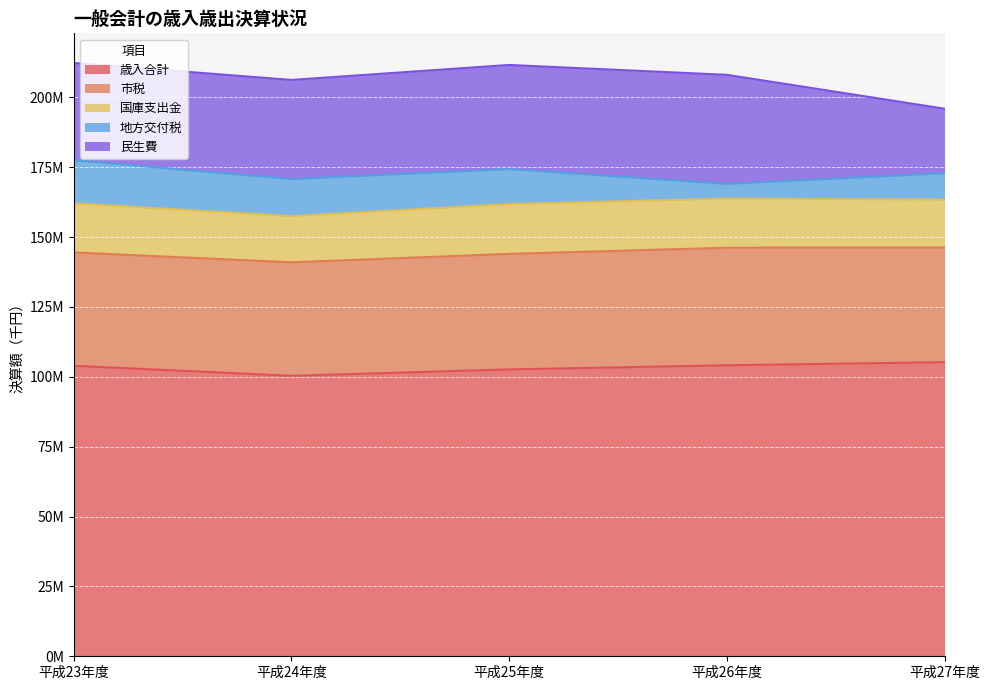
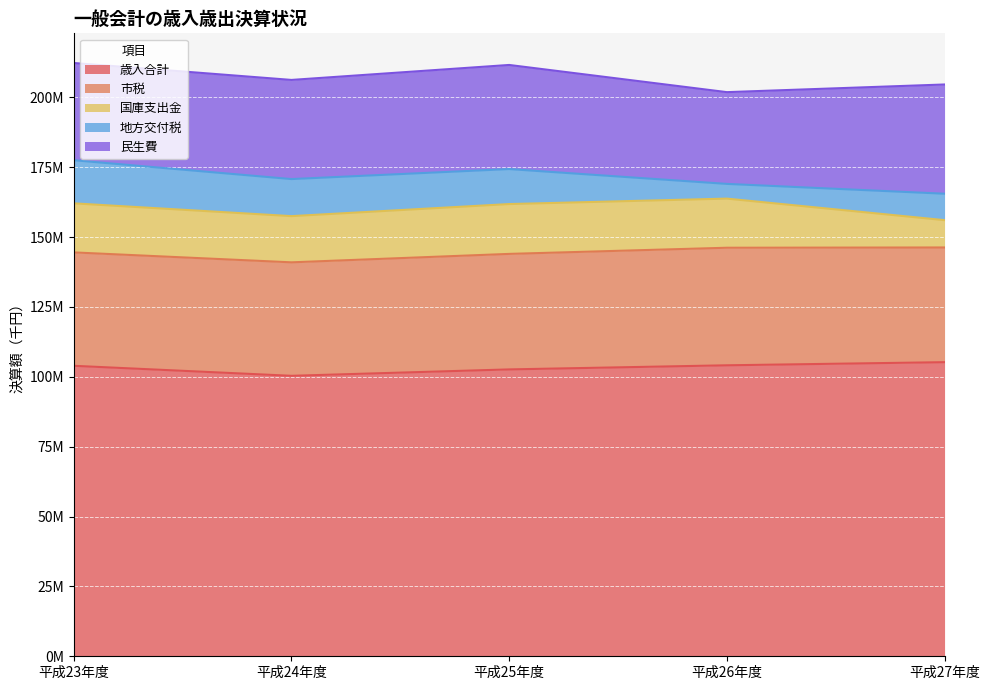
  {
    "国庫支出金": {
      "平成23年度": 18000000,
      "平成24年度": 17000000,
      "平成25年度": 18000000,
      "平成26年度": 18000000,
-     "平成27年度": 17000000
+     "平成27年度": 10000000
    },
    "地方交付税": {
      "平成23年度": 15000000,
      "平成24年度": 13000000,
      "平成25年度": 13000000,
      "平成26年度": 5000000,
      "平成27年度": 9000000
    },
    "民生費": {
      "平成23年度": 35000000,
      "平成24年度": 35000000,
      "平成25年度": 37000000,
-     "平成26年度": 39000000,
-     "平成27年度": 23000000
+     "平成26年度": 33000000,
+     "平成27年度": 39000000
    }
  }
